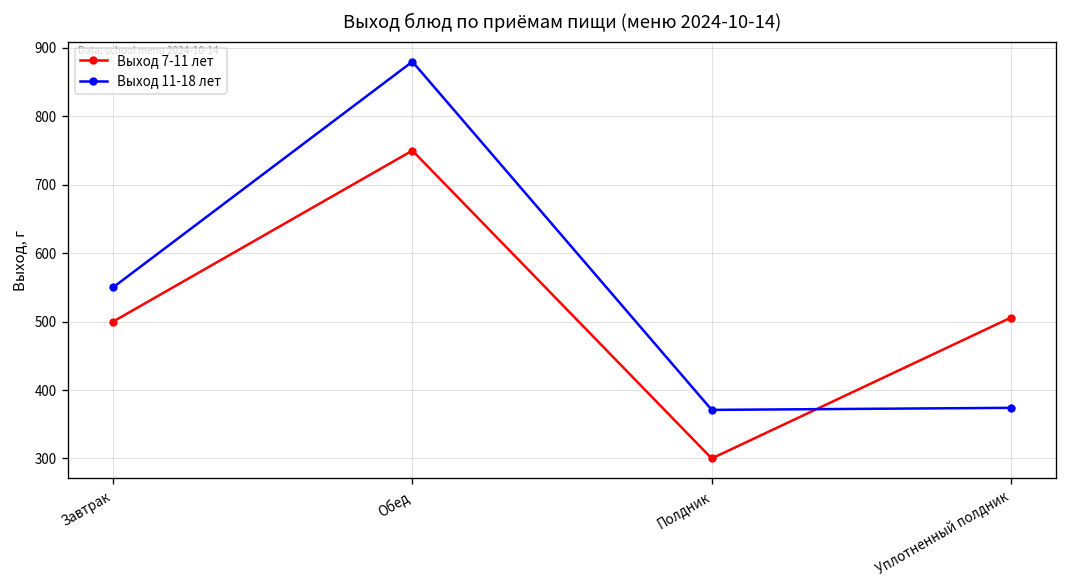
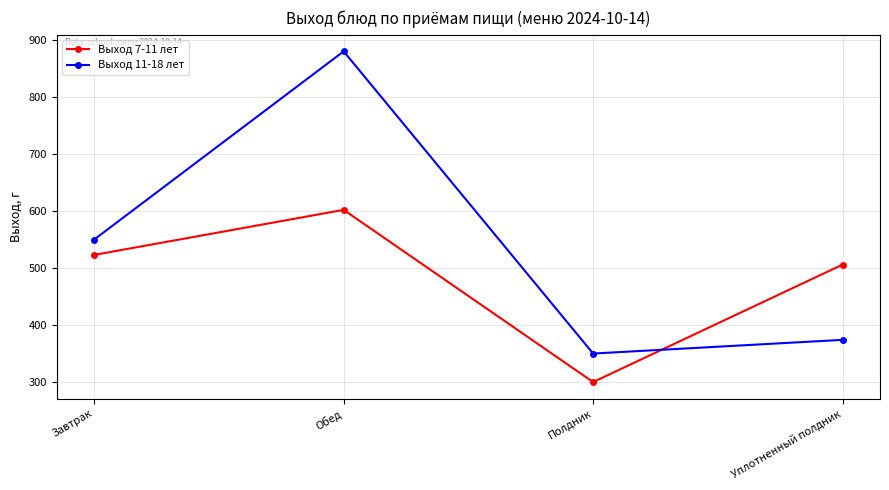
  {
    "Выход 7-11 лет": {
-     "Завтрак": 500,
-     "Обед": 750,
+     "Завтрак": 520,
+     "Обед": 600,
      "Полдник": 300,
      "Уплотненный полдник": 510
    },
    "Выход 11-18 лет": {
      "Завтрак": 550,
      "Обед": 880,
-     "Полдник": 370,
+     "Полдник": 350,
      "Уплотненный полдник": 370
    }
  }
